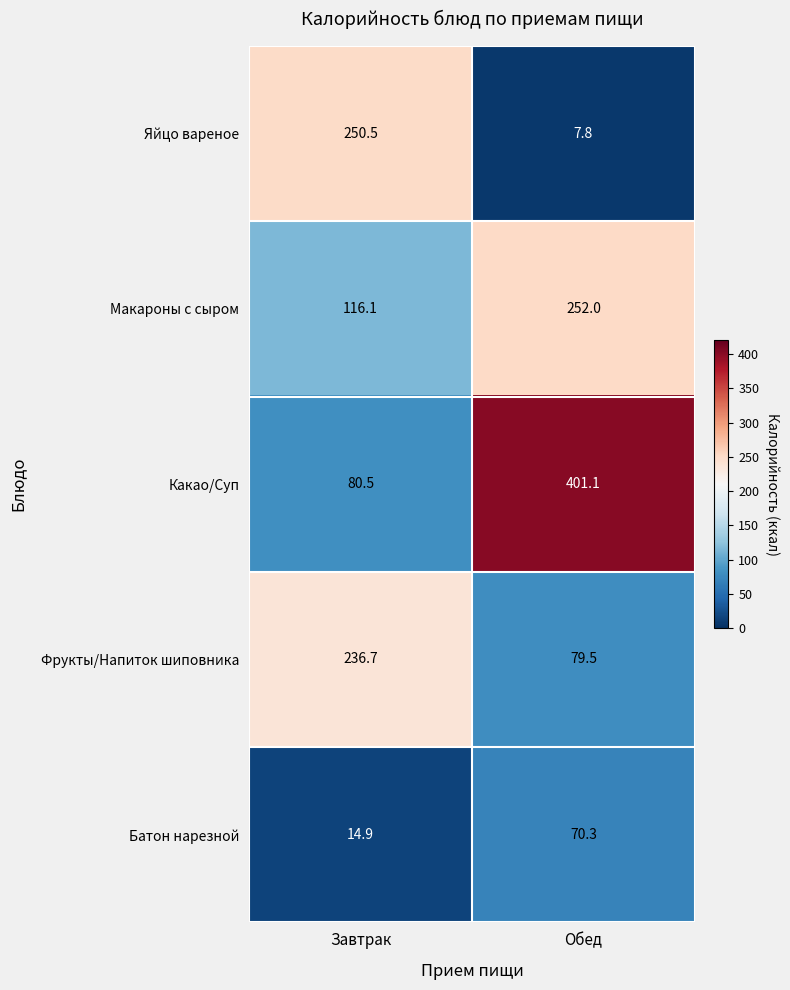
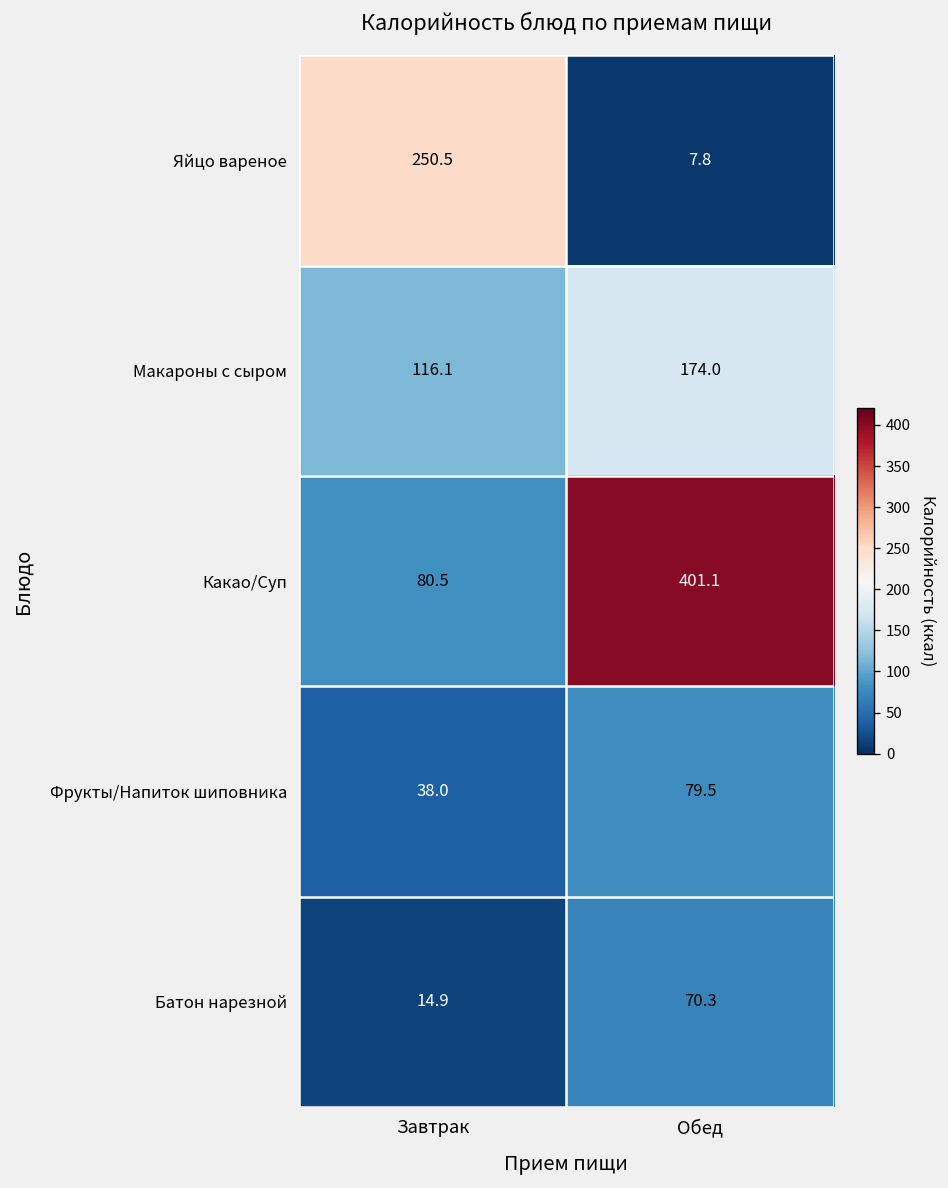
  {
    "Яйцо вареное": {
      "Завтрак": 250.5,
      "Обед": 7.8
    },
    "Макароны с сыром": {
      "Завтрак": 116.1,
-     "Обед": 252.0
+     "Обед": 174.0
    },
    "Какао/Суп": {
      "Завтрак": 80.5,
      "Обед": 401.1
    },
    "Фрукты/Напиток шиповника": {
-     "Завтрак": 236.7,
+     "Завтрак": 38.0,
      "Обед": 79.5
    },
    "Батон нарезной": {
      "Завтрак": 14.9,
      "Обед": 70.3
    }
  }
